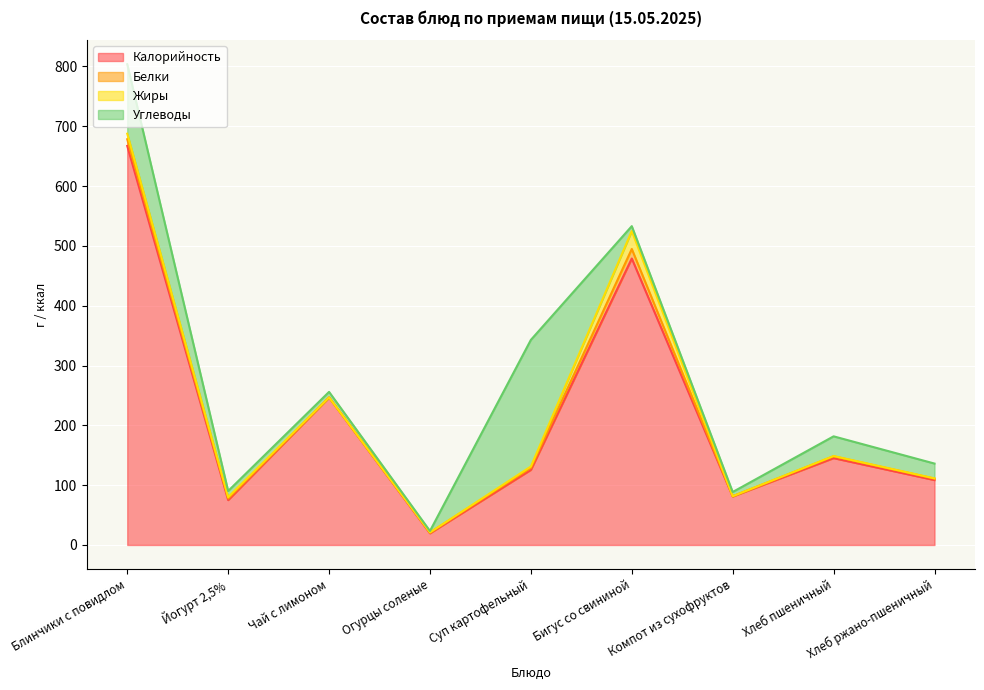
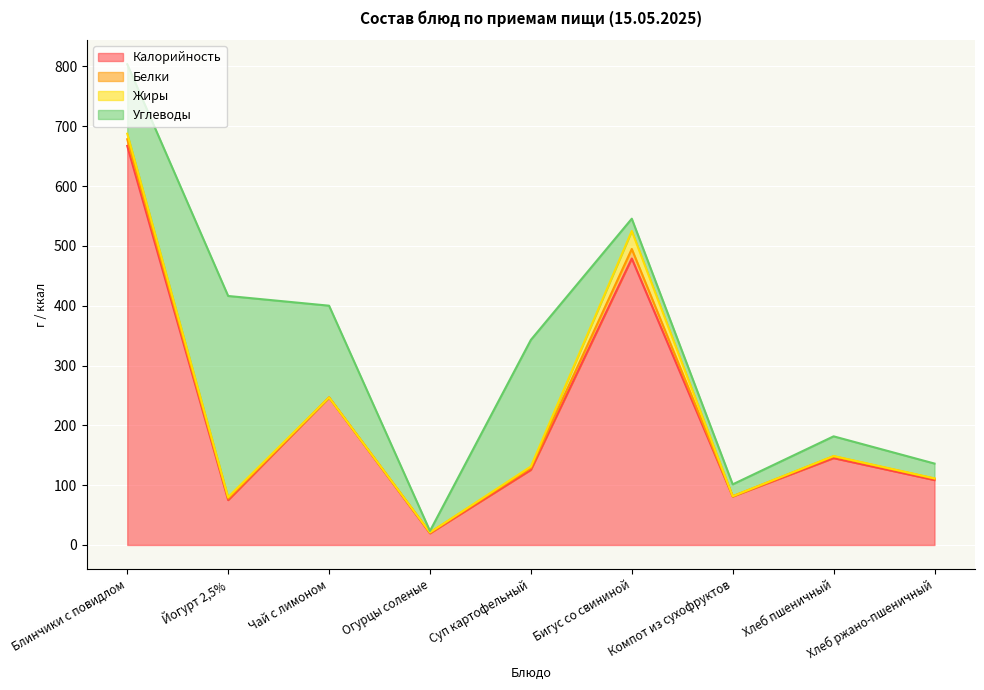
  {
    "Калорийность": {
      "Блинчики с повидлом": 670,
      "Бигус со свининой": 480
    },
    "Углеводы": {
-     "Йогурт 2,5%": 10,
-     "Чай с лимоном": 10,
+     "Йогурт 2,5%": 340,
+     "Чай с лимоном": 150,
      "Суп картофельный": 210,
-     "Бигус со свининой": 10,
-     "Компот из сухофруктов": 10,
+     "Бигус со свининой": 20,
+     "Компот из сухофруктов": 20,
      "Хлеб пшеничный": 30,
      "Хлеб ржано-пшеничный": 20
    }
  }
